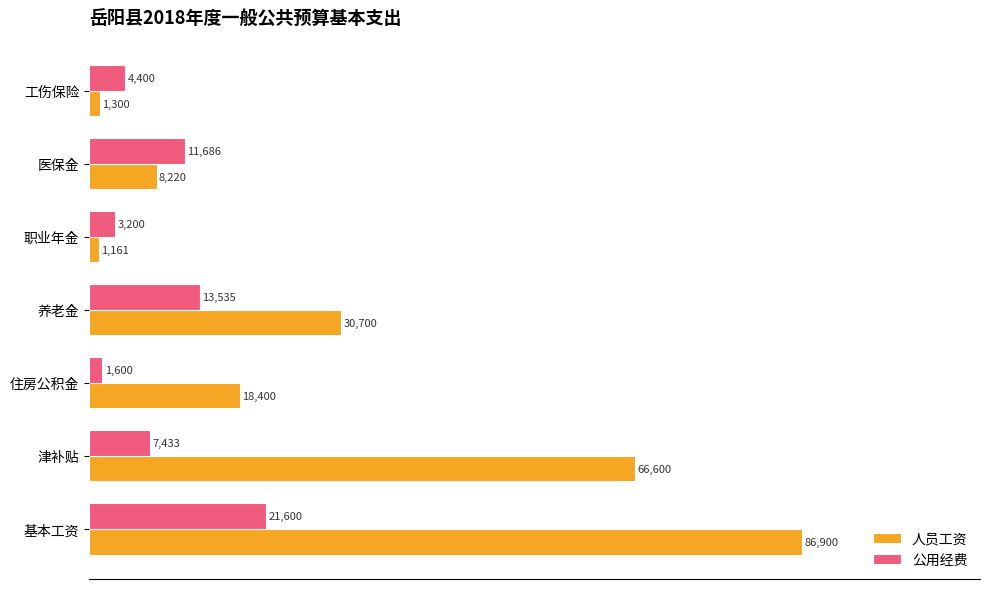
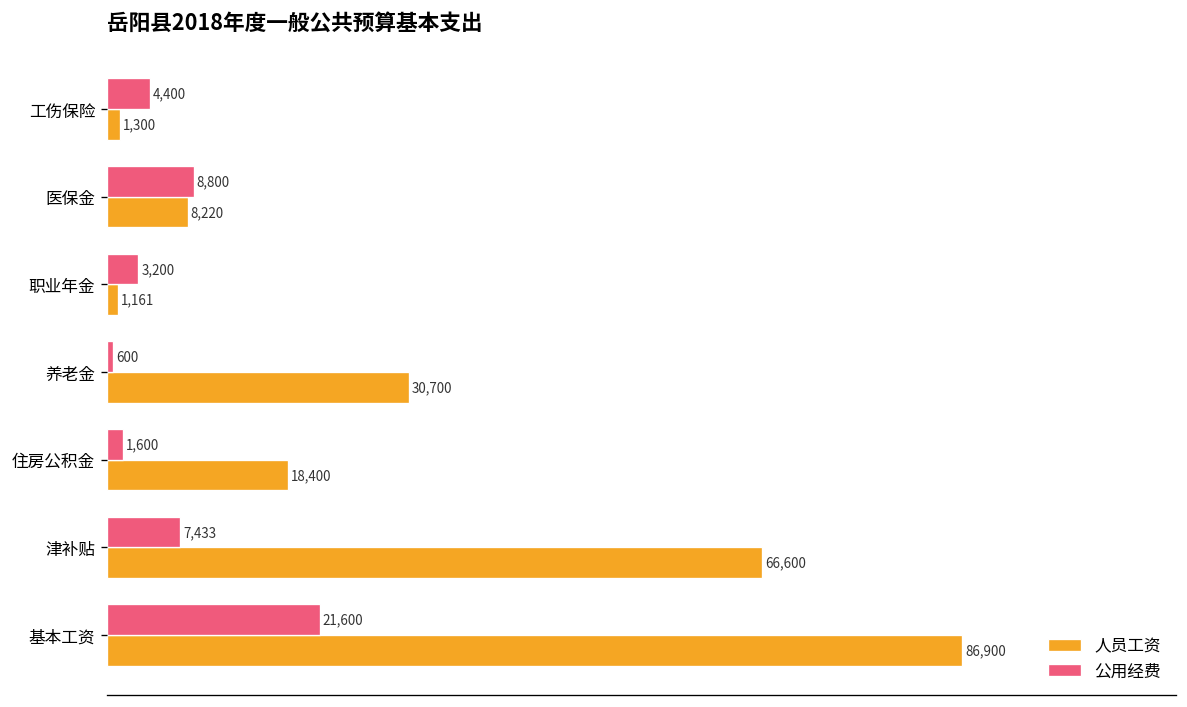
  {
    "人员工资": {
      "工伤保险": "1,300",
      "医保金": "8,220",
      "职业年金": "1,161",
      "养老金": "30,700",
      "住房公积金": "18,400",
      "津补贴": "66,600",
      "基本工资": "86,900"
    },
    "公用经费": {
      "工伤保险": "4,400",
-     "医保金": "11,686",
+     "医保金": "8,800",
      "职业年金": "3,200",
-     "养老金": "13,535",
+     "养老金": "600",
      "住房公积金": "1,600",
      "津补贴": "7,433",
      "基本工资": "21,600"
    }
  }
